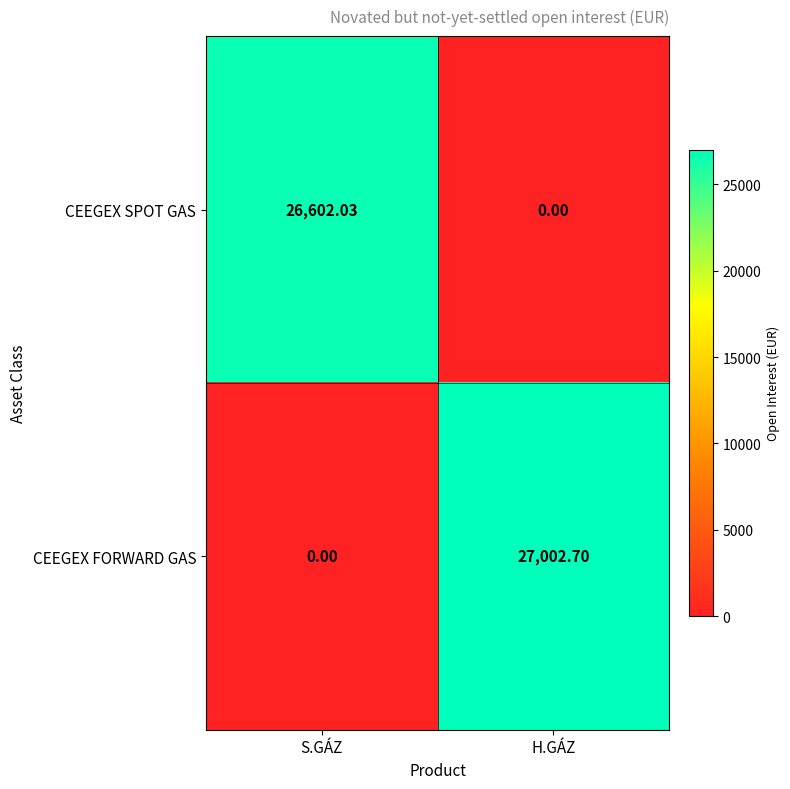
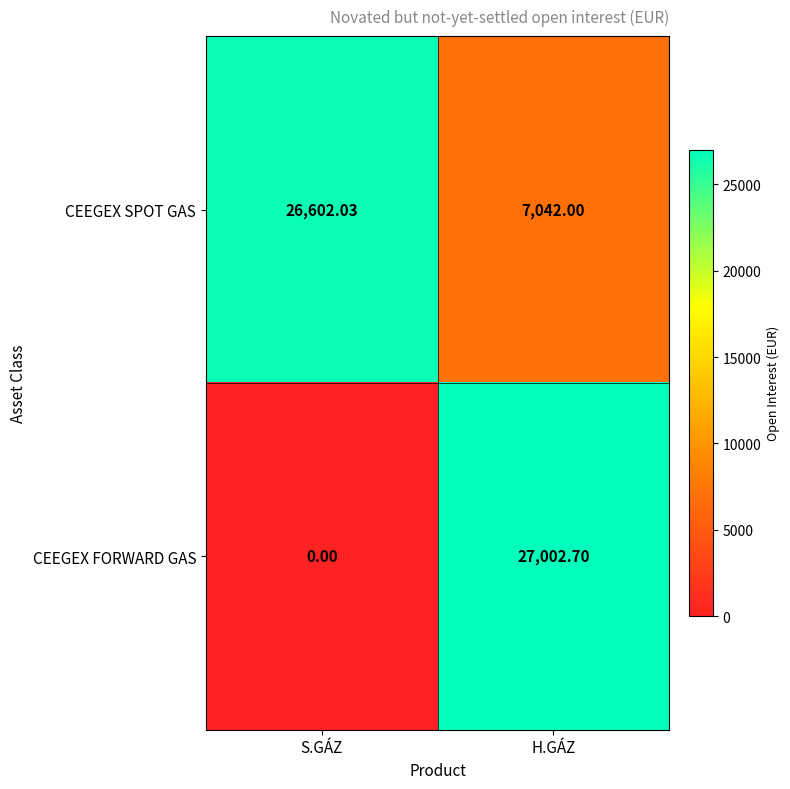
  {
    "CEEGEX SPOT GAS": {
      "S.GÁZ": "26,602.03",
-     "H.GÁZ": "0.00"
+     "H.GÁZ": "7,042.00"
    },
    "CEEGEX FORWARD GAS": {
      "S.GÁZ": "0.00",
      "H.GÁZ": "27,002.70"
    }
  }
